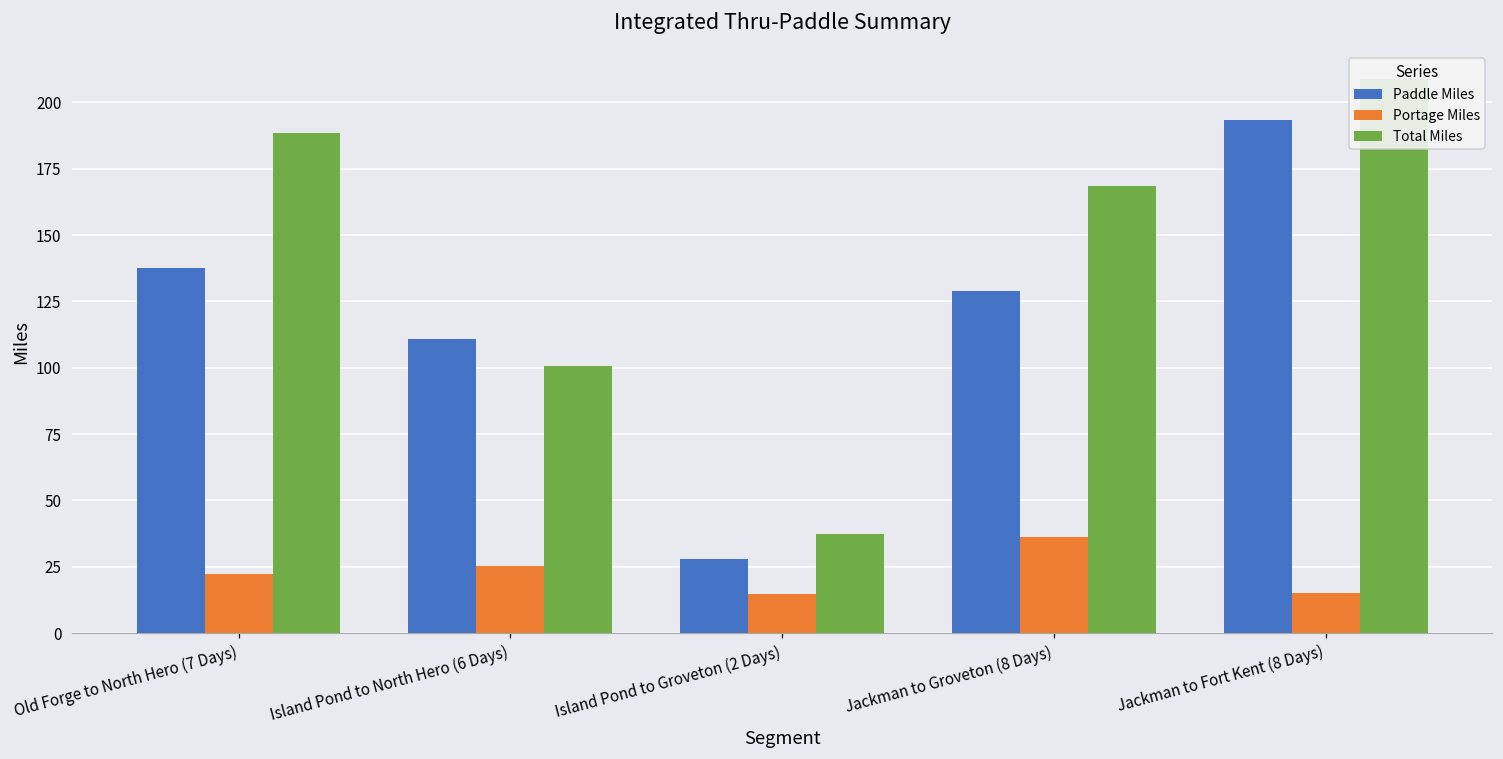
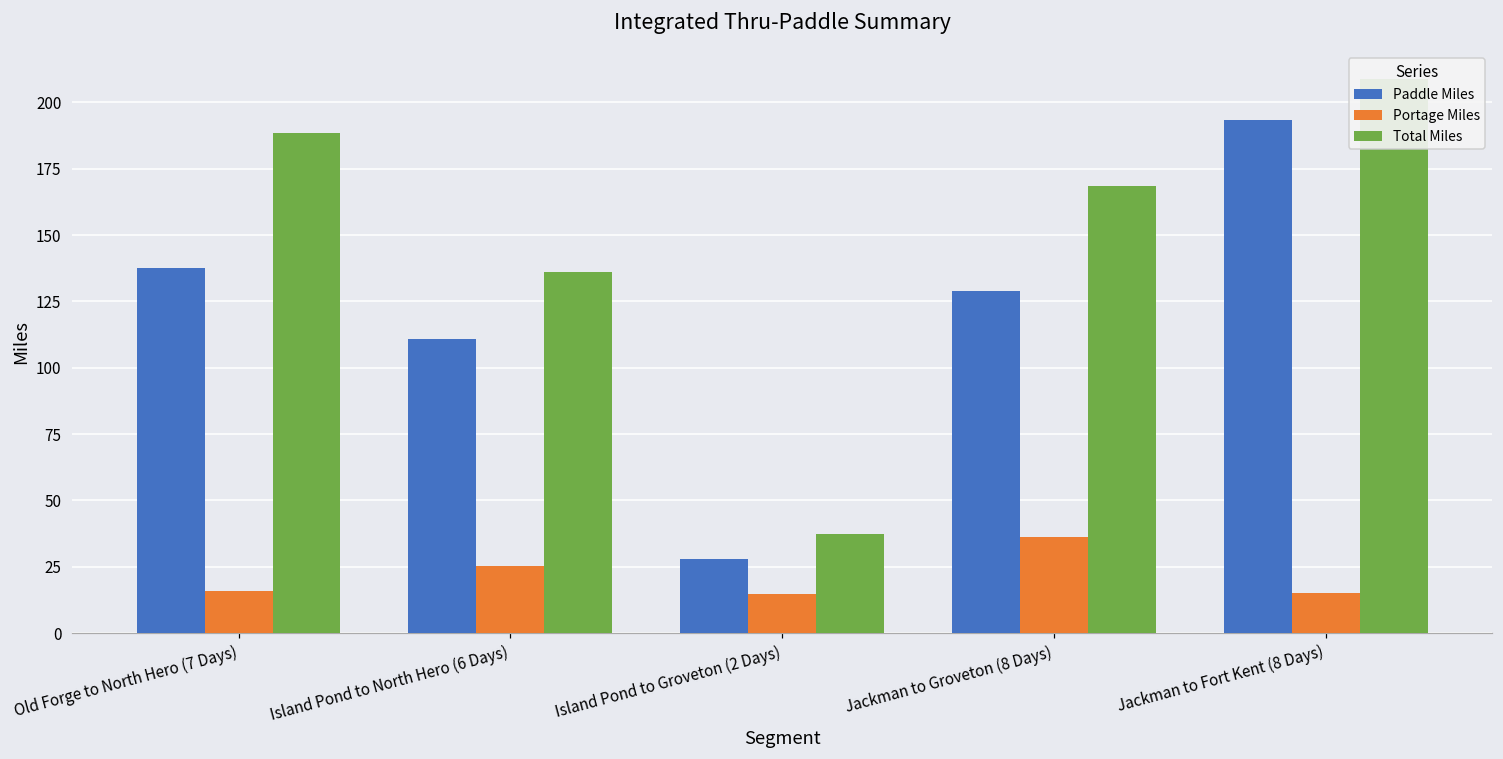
  {
    "Paddle Miles": {
      "Old Forge to North Hero (7 Days)": 137,
      "Island Pond to North Hero (6 Days)": 111,
      "Island Pond to Groveton (2 Days)": 28,
      "Jackman to Groveton (8 Days)": 129,
      "Jackman to Fort Kent (8 Days)": 194
    },
    "Portage Miles": {
-     "Old Forge to North Hero (7 Days)": 22,
+     "Old Forge to North Hero (7 Days)": 16,
      "Island Pond to North Hero (6 Days)": 25,
      "Island Pond to Groveton (2 Days)": 15,
      "Jackman to Groveton (8 Days)": 36,
      "Jackman to Fort Kent (8 Days)": 15
    },
    "Total Miles": {
      "Old Forge to North Hero (7 Days)": 188,
-     "Island Pond to North Hero (6 Days)": 101,
+     "Island Pond to North Hero (6 Days)": 136,
      "Island Pond to Groveton (2 Days)": 37,
      "Jackman to Groveton (8 Days)": 169
    }
  }
